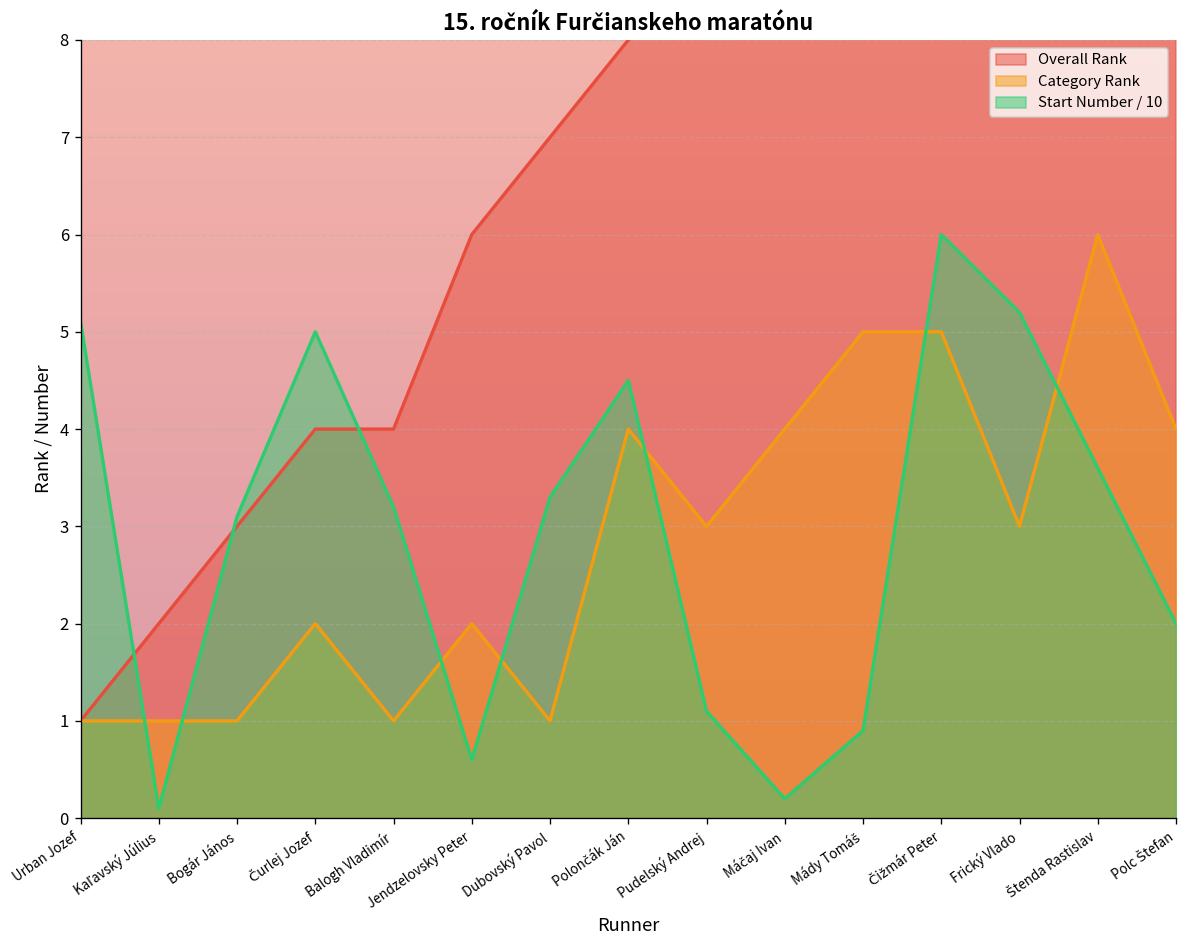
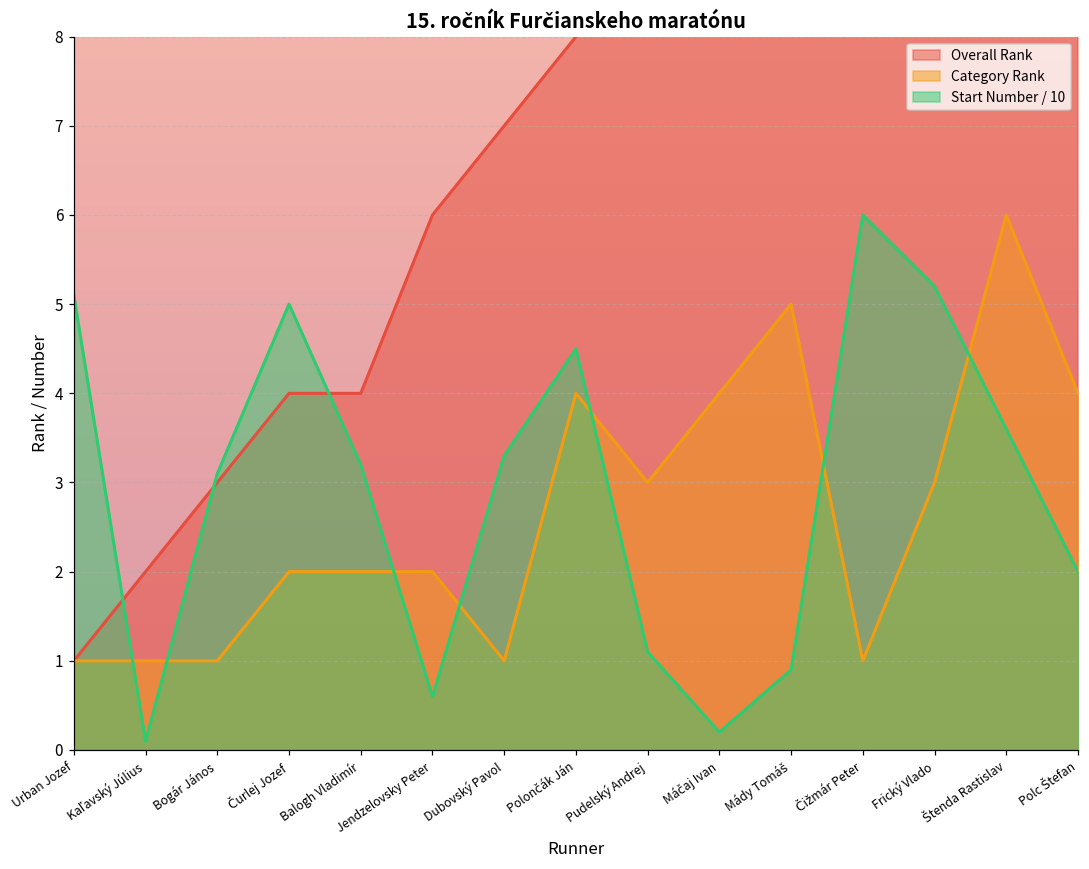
  {
    "Overall Rank": {
      "Kaľavský Július": 2,
      "Bogár János": 3,
      "Čurlej Jozef": 4,
      "Balogh Vladimír": 4,
      "Jendzelovsky Peter": 6,
      "Dubovský Pavol": 7,
      "Polončák Ján": 8
    },
    "Category Rank": {
      "Kaľavský Július": 1,
      "Bogár János": 1,
      "Čurlej Jozef": 2,
-     "Balogh Vladimír": 1,
+     "Balogh Vladimír": 2,
      "Jendzelovsky Peter": 2,
      "Dubovský Pavol": 1,
      "Polončák Ján": 4,
      "Pudelský Andrej": 3,
      "Máčaj Ivan": 4,
      "Mády Tomáš": 5,
-     "Čižmár Peter": 5,
+     "Čižmár Peter": 1,
      "Frický Vlado": 3,
      "Štenda Rastislav": 6,
      "Polc Štefan": 4
    },
    "Start Number / 10": {
      "Urban Jozef": 5.1,
      "Kaľavský Július": 0.1,
      "Bogár János": 3.1,
      "Čurlej Jozef": 5,
      "Balogh Vladimír": 3.2,
      "Jendzelovsky Peter": 0.6,
      "Dubovský Pavol": 3.3,
      "Polončák Ján": 4.5,
      "Pudelský Andrej": 1.1,
      "Máčaj Ivan": 0.2,
      "Mády Tomáš": 0.9,
      "Čižmár Peter": 6,
      "Frický Vlado": 5.2,
      "Štenda Rastislav": 3.6,
      "Polc Štefan": 2
    }
  }
